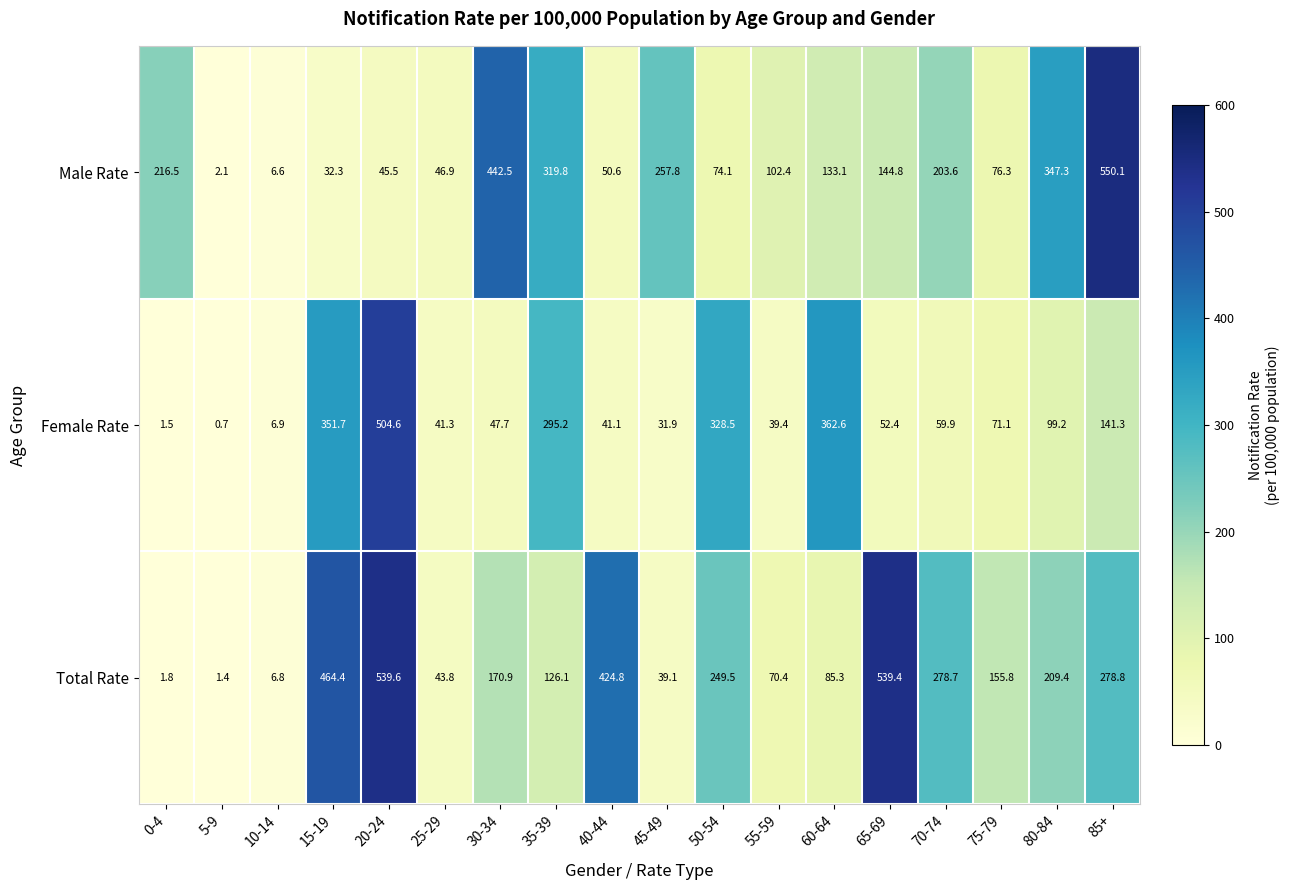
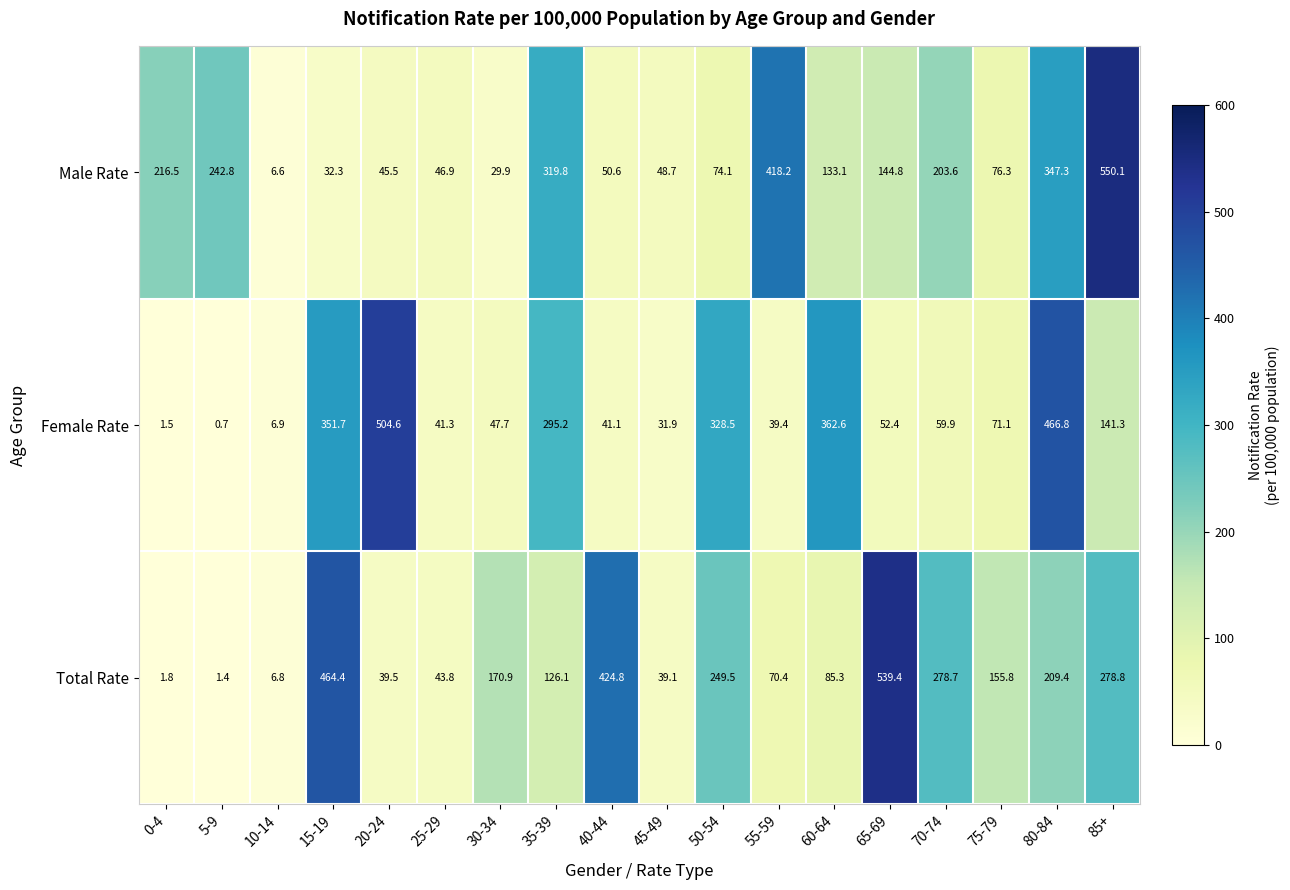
  {
    "Male Rate": {
      "0-4": 216.5,
-     "5-9": 2.1,
+     "5-9": 242.8,
      "10-14": 6.6,
      "15-19": 32.3,
      "20-24": 45.5,
      "25-29": 46.9,
-     "30-34": 442.5,
+     "30-34": 29.9,
      "35-39": 319.8,
      "40-44": 50.6,
-     "45-49": 257.8,
+     "45-49": 48.7,
      "50-54": 74.1,
-     "55-59": 102.4,
+     "55-59": 418.2,
      "60-64": 133.1,
      "65-69": 144.8,
      "70-74": 203.6,
      "75-79": 76.3,
      "80-84": 347.3,
      "85+": 550.1
    },
    "Female Rate": {
      "0-4": 1.5,
      "5-9": 0.7,
      "10-14": 6.9,
      "15-19": 351.7,
      "20-24": 504.6,
      "25-29": 41.3,
      "30-34": 47.7,
      "35-39": 295.2,
      "40-44": 41.1,
      "45-49": 31.9,
      "50-54": 328.5,
      "55-59": 39.4,
      "60-64": 362.6,
      "65-69": 52.4,
      "70-74": 59.9,
      "75-79": 71.1,
-     "80-84": 99.2,
+     "80-84": 466.8,
      "85+": 141.3
    },
    "Total Rate": {
      "0-4": 1.8,
      "5-9": 1.4,
      "10-14": 6.8,
      "15-19": 464.4,
-     "20-24": 539.6,
+     "20-24": 39.5,
      "25-29": 43.8,
      "30-34": 170.9,
      "35-39": 126.1,
      "40-44": 424.8,
      "45-49": 39.1,
      "50-54": 249.5,
      "55-59": 70.4,
      "60-64": 85.3,
      "65-69": 539.4,
      "70-74": 278.7,
      "75-79": 155.8,
      "80-84": 209.4,
      "85+": 278.8
    }
  }
